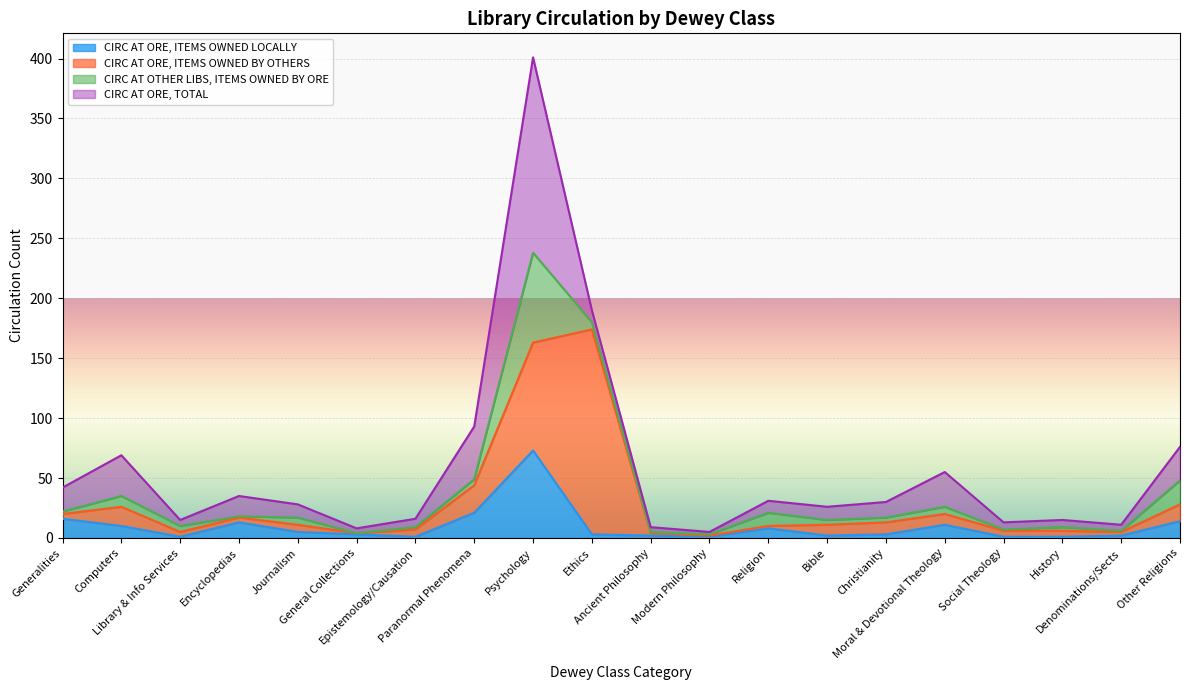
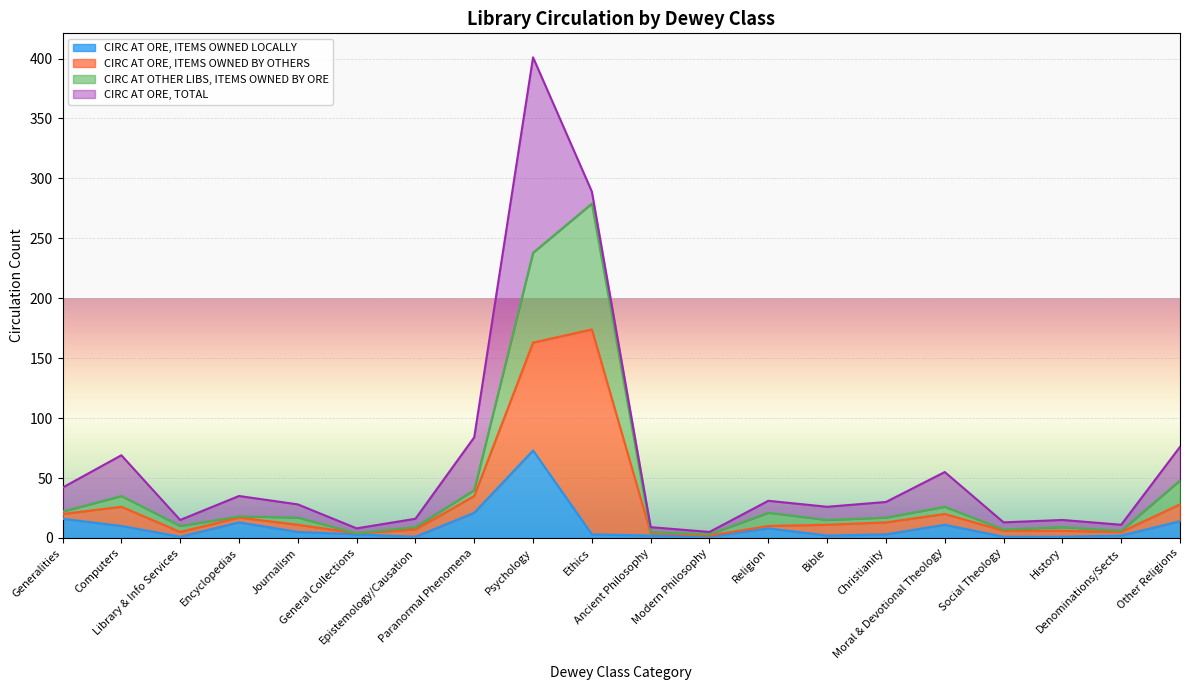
  {
    "CIRC AT ORE, ITEMS OWNED LOCALLY": {
      "Generalities": 16,
      "Computers": 10,
      "Library & Info Services": 1,
      "Encyclopedias": 13,
      "Journalism": 5,
      "Epistemology/Causation": 1,
      "Paranormal Phenomena": 21,
      "Psychology": 73,
      "Ethics": 3,
      "Bible": 2,
      "Christianity": 3,
      "Moral & Devotional Theology": 11,
      "Social Theology": 1,
      "History": 1,
      "Denominations/Sects": 2,
      "Other Religions": 14
    },
    "CIRC AT ORE, ITEMS OWNED BY OTHERS": {
      "Computers": 16,
      "Library & Info Services": 4,
      "Journalism": 6,
-     "Paranormal Phenomena": 23,
+     "Paranormal Phenomena": 14,
      "Psychology": 90,
      "Ethics": 171,
      "Bible": 9,
      "Christianity": 10,
      "Moral & Devotional Theology": 9,
      "History": 5,
      "Other Religions": 14
    },
    "CIRC AT OTHER LIBS, ITEMS OWNED BY ORE": {
      "Computers": 9,
      "Library & Info Services": 5,
      "Journalism": 6,
      "Paranormal Phenomena": 5,
      "Psychology": 75,
-     "Ethics": 6,
+     "Ethics": 105,
      "Religion": 11,
      "Bible": 4,
      "Christianity": 4,
      "Moral & Devotional Theology": 6,
      "History": 3,
      "Other Religions": 20
    },
    "CIRC AT ORE, TOTAL": {
      "Generalities": 20,
      "Computers": 34,
      "Library & Info Services": 5,
      "Encyclopedias": 17,
      "Journalism": 11,
      "General Collections": 4,
      "Epistemology/Causation": 7,
      "Paranormal Phenomena": 44,
      "Psychology": 163,
      "Ethics": 10,
      "Ancient Philosophy": 4,
      "Religion": 10,
      "Bible": 11,
      "Christianity": 13,
      "Moral & Devotional Theology": 29,
      "Social Theology": 6,
      "History": 6,
      "Denominations/Sects": 5,
      "Other Religions": 28
    }
  }
